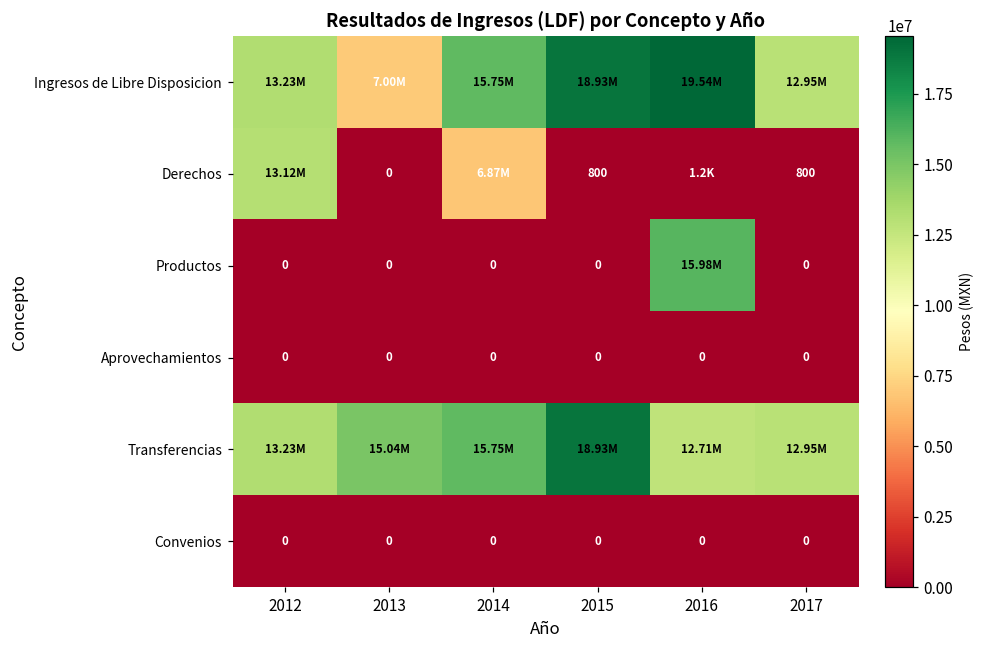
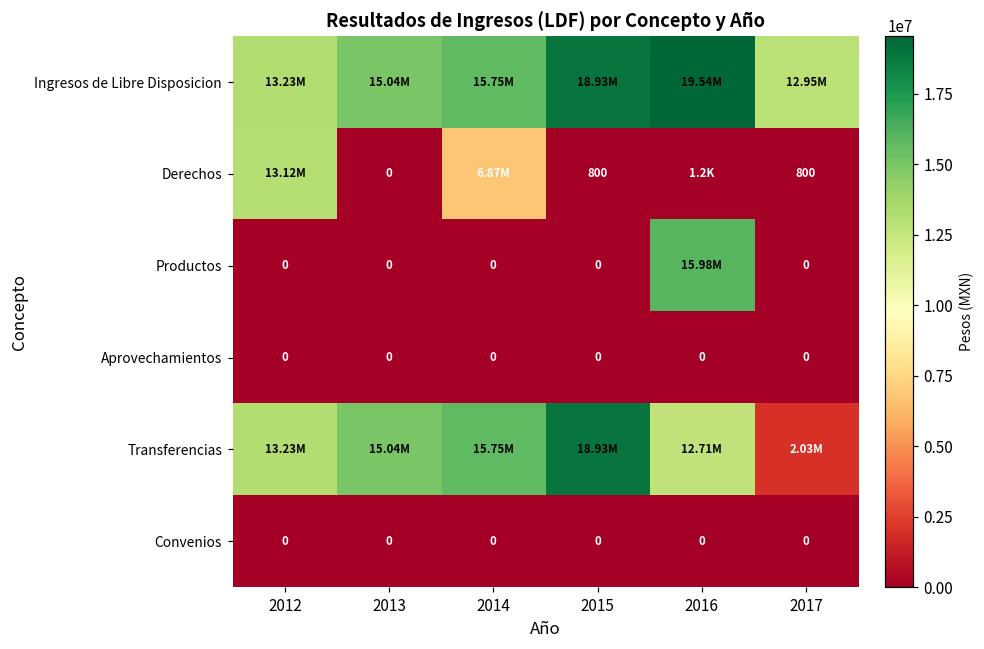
  {
    "Ingresos de Libre Disposicion": {
      "2012": "13.23M",
-     "2013": "7.00M",
+     "2013": "15.04M",
      "2014": "15.75M",
      "2015": "18.93M",
      "2016": "19.54M",
      "2017": "12.95M"
    },
    "Derechos": {
      "2012": "13.12M",
      "2013": "0",
      "2014": "6.87M",
      "2015": "800",
      "2016": "1.2K",
      "2017": "800"
    },
    "Productos": {
      "2012": "0",
      "2013": "0",
      "2014": "0",
      "2015": "0",
      "2016": "15.98M",
      "2017": "0"
    },
    "Aprovechamientos": {
      "2012": "0",
      "2013": "0",
      "2014": "0",
      "2015": "0",
      "2016": "0",
      "2017": "0"
    },
    "Transferencias": {
      "2012": "13.23M",
      "2013": "15.04M",
      "2014": "15.75M",
      "2015": "18.93M",
      "2016": "12.71M",
-     "2017": "12.95M"
+     "2017": "2.03M"
    },
    "Convenios": {
      "2012": "0",
      "2013": "0",
      "2014": "0",
      "2015": "0",
      "2016": "0",
      "2017": "0"
    }
  }
